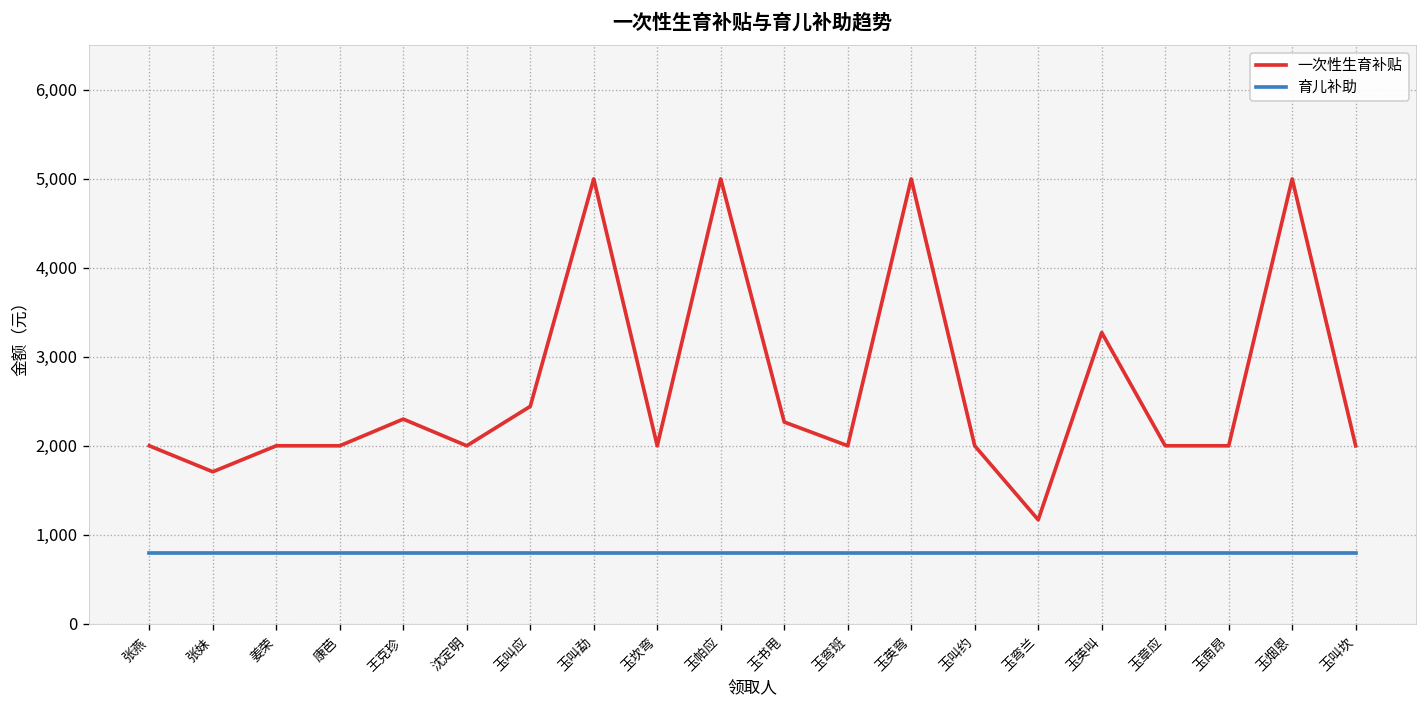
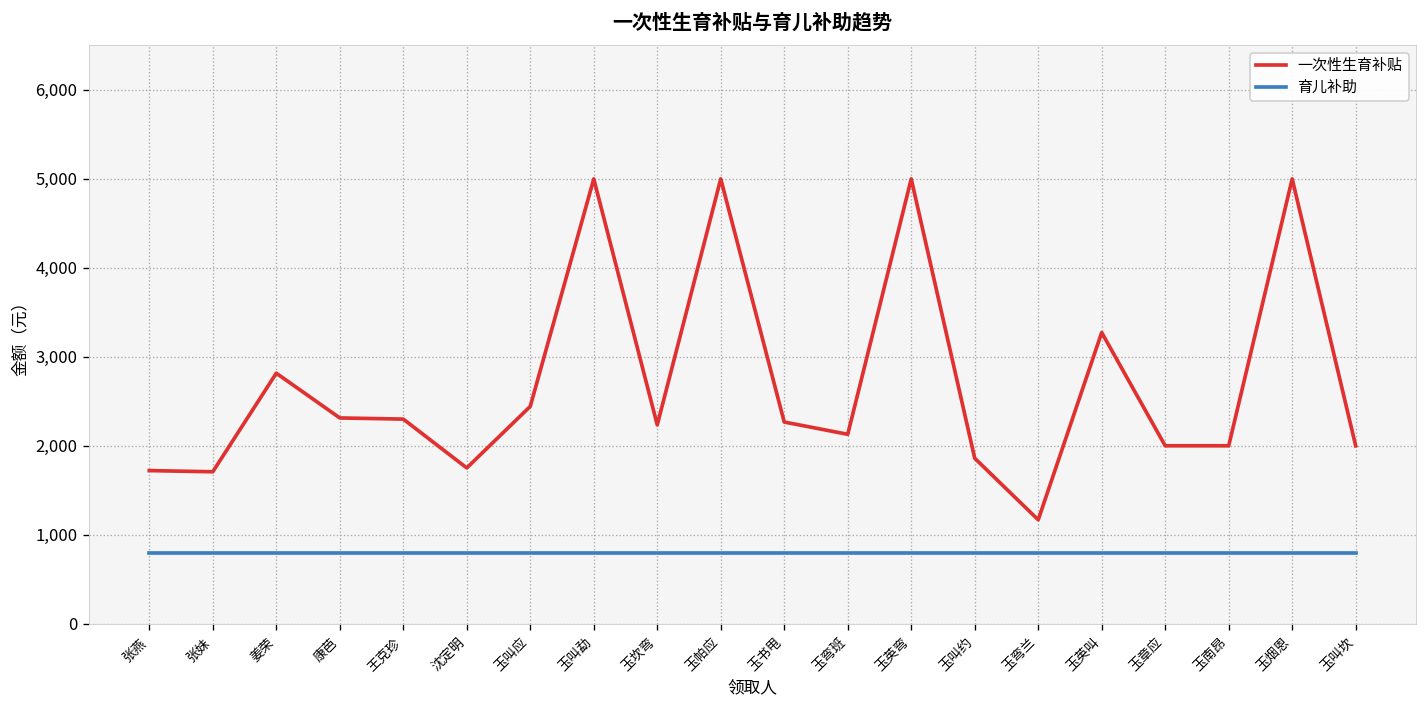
  {
    "一次性生育补贴": {
-     "张燕": "2,000",
+     "张燕": "1,700",
      "张妹": "1,700",
-     "姜荣": "2,000",
-     "康芭": "2,000",
+     "姜荣": "2,800",
+     "康芭": "2,300",
      "王克珍": "2,300",
-     "沈定明": "2,000",
+     "沈定明": "1,800",
      "玉叫应": "2,400",
      "玉叫勐": "5,000",
-     "玉坎弯": "2,000",
+     "玉坎弯": "2,200",
      "玉帕应": "5,000",
      "玉书甩": "2,300",
-     "玉弯班": "2,000",
+     "玉弯班": "2,100",
      "玉英弯": "5,000",
-     "玉叫约": "2,000",
+     "玉叫约": "1,900",
      "玉弯兰": "1,200",
      "玉英叫": "3,300",
      "玉章应": "2,000",
      "玉南昂": "2,000",
      "玉烟恩": "5,000",
      "玉叫坎": "2,000"
    },
    "育儿补助": {
      "张燕": "800",
      "张妹": "800",
      "姜荣": "800",
      "康芭": "800",
      "王克珍": "800",
      "沈定明": "800",
      "玉叫应": "800",
      "玉叫勐": "800",
      "玉坎弯": "800",
      "玉帕应": "800",
      "玉书甩": "800",
      "玉弯班": "800",
      "玉英弯": "800",
      "玉叫约": "800",
      "玉弯兰": "800",
      "玉英叫": "800",
      "玉章应": "800",
      "玉南昂": "800",
      "玉烟恩": "800",
      "玉叫坎": "800"
    }
  }
